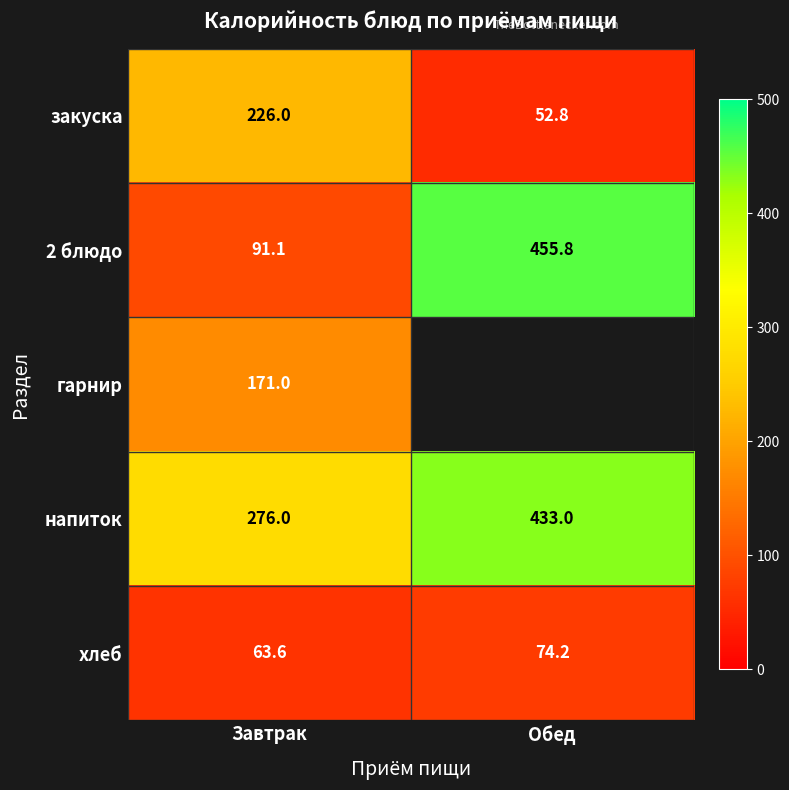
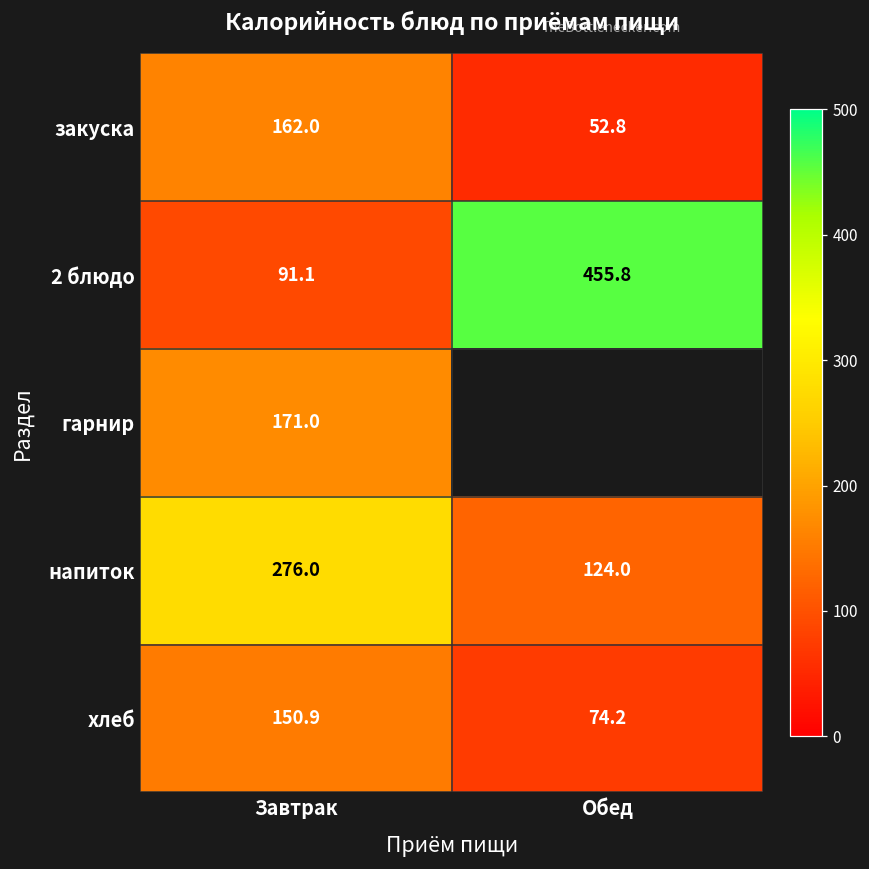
  {
    "закуска": {
-     "Завтрак": 226.0,
+     "Завтрак": 162.0,
      "Обед": 52.8
    },
    "2 блюдо": {
      "Завтрак": 91.1,
      "Обед": 455.8
    },
    "гарнир": {
      "Завтрак": 171.0
    },
    "напиток": {
      "Завтрак": 276.0,
-     "Обед": 433.0
+     "Обед": 124.0
    },
    "хлеб": {
-     "Завтрак": 63.6,
+     "Завтрак": 150.9,
      "Обед": 74.2
    }
  }
